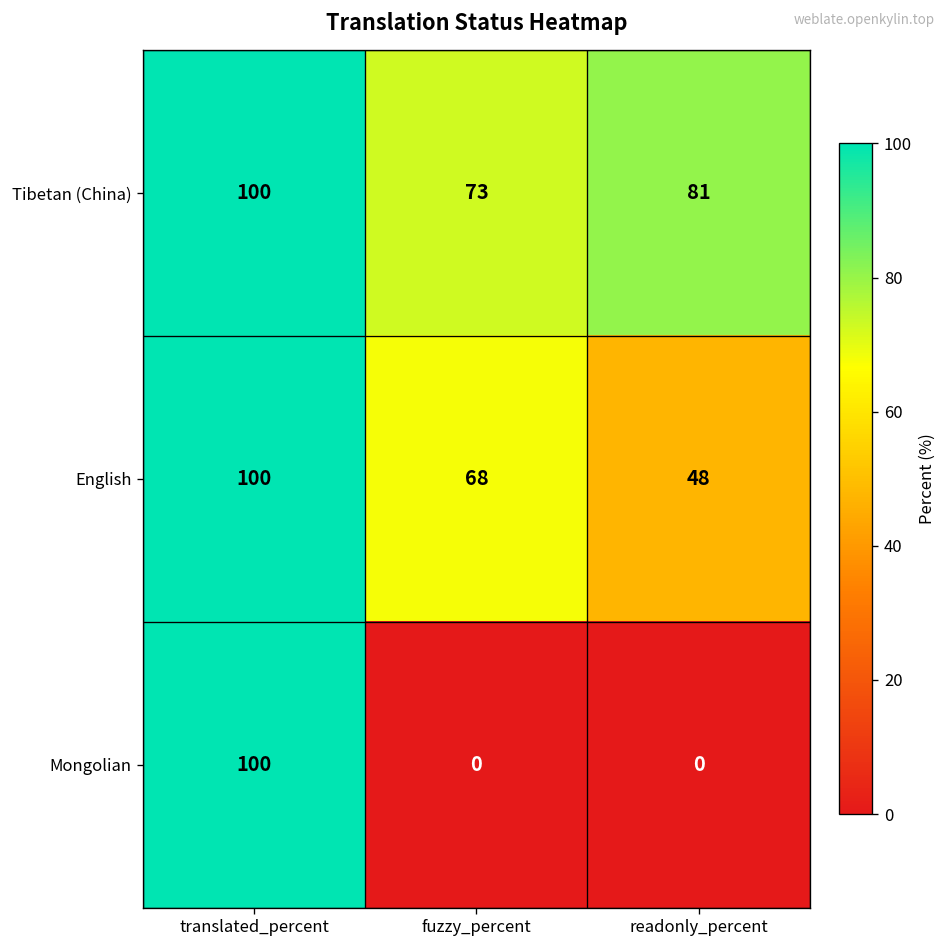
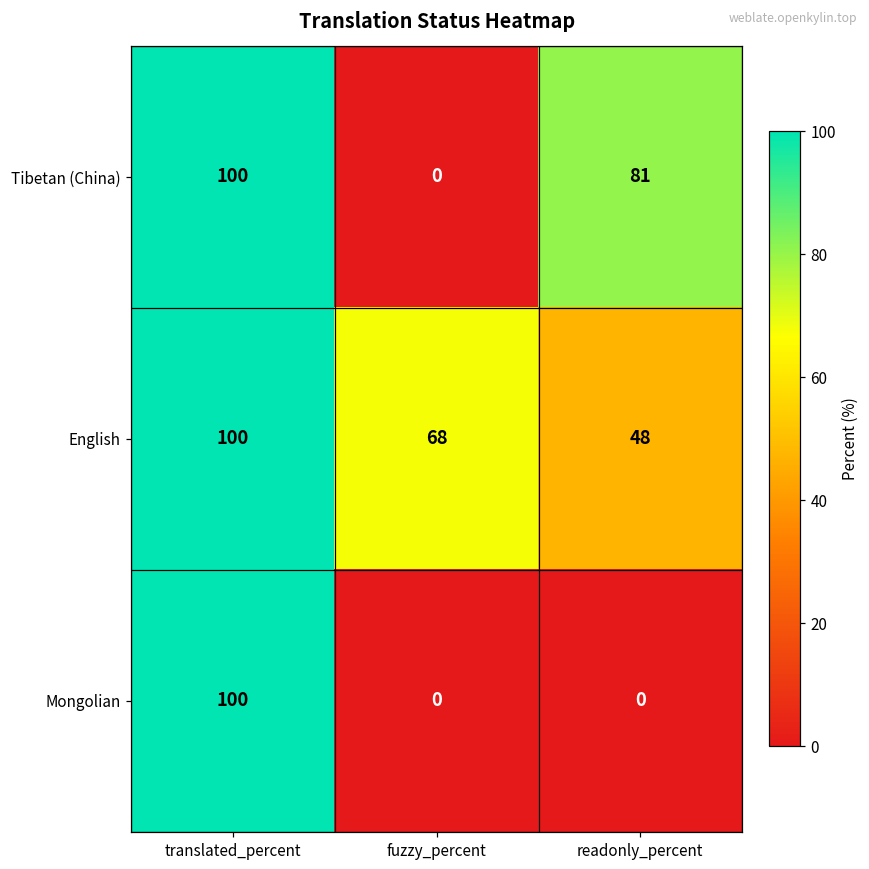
  {
    "Tibetan (China)": {
      "translated_percent": 100,
-     "fuzzy_percent": 73,
+     "fuzzy_percent": 0,
      "readonly_percent": 81
    },
    "English": {
      "translated_percent": 100,
      "fuzzy_percent": 68,
      "readonly_percent": 48
    },
    "Mongolian": {
      "translated_percent": 100,
      "fuzzy_percent": 0,
      "readonly_percent": 0
    }
  }
